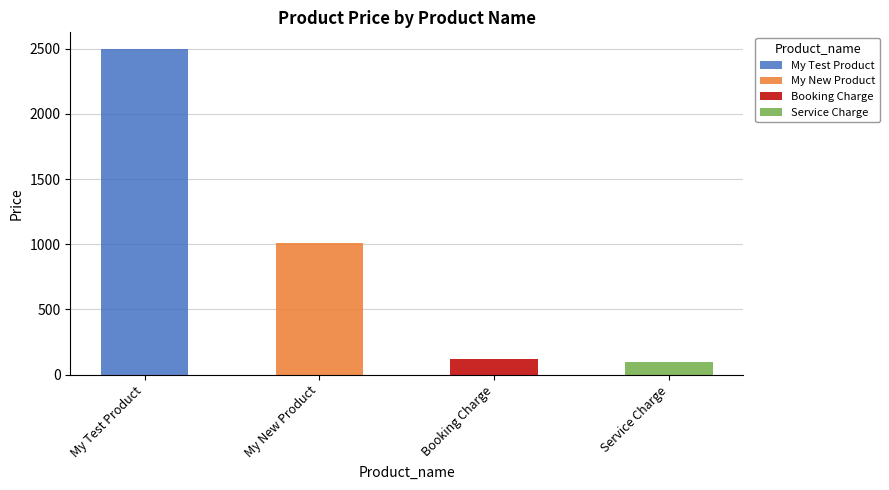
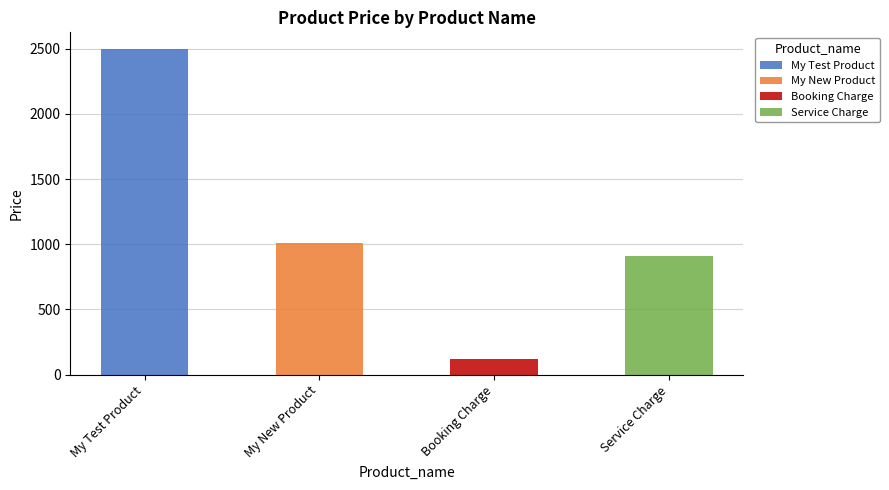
  {
    "My Test Product": 2500,
    "My New Product": 1010,
    "Booking Charge": 120,
-   "Service Charge": 100
+   "Service Charge": 910
  }
